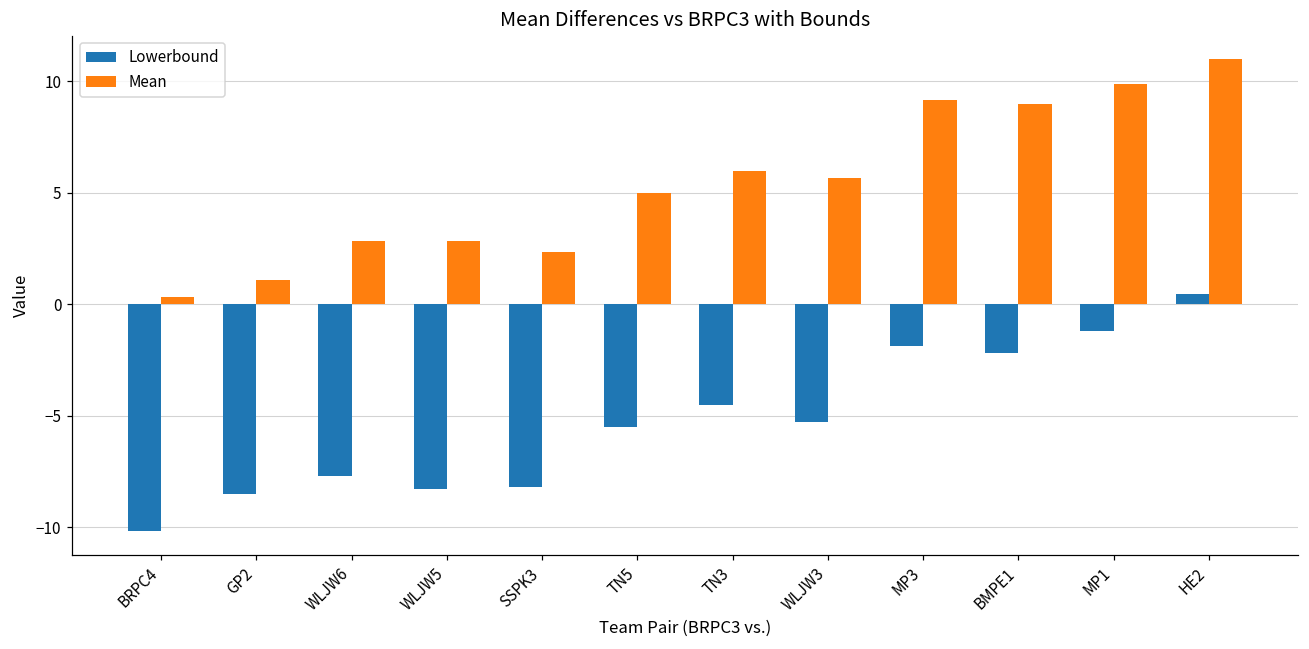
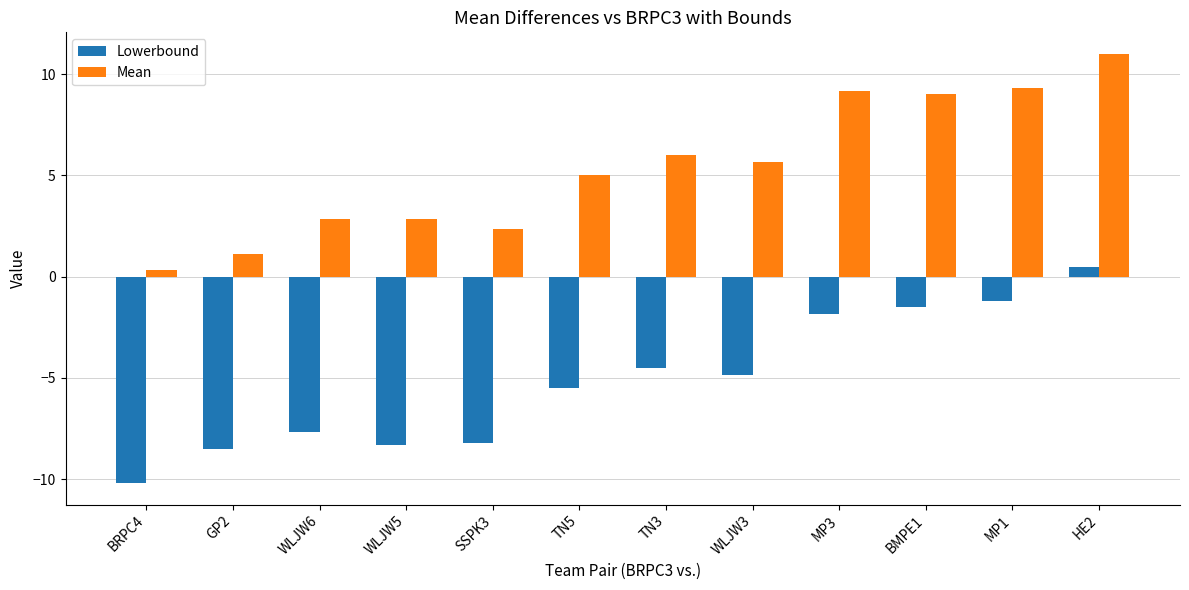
  {
    "Lowerbound": {
      "BRPC4": -10.2,
      "GP2": -8.5,
      "WLJW6": -7.7,
      "WLJW5": -8.3,
      "SSPK3": -8.2,
      "TN5": -5.5,
      "TN3": -4.5,
-     "WLJW3": -5.3,
+     "WLJW3": -4.9,
      "MP3": -1.9,
-     "BMPE1": -2.2,
+     "BMPE1": -1.5,
      "MP1": -1.2,
      "HE2": 0.5
    },
    "Mean": {
      "BRPC4": 0.3,
      "GP2": 1.1,
      "WLJW6": 2.8,
      "WLJW5": 2.8,
      "SSPK3": 2.3,
      "TN5": 5.0,
      "TN3": 6.0,
      "WLJW3": 5.7,
      "MP3": 9.2,
      "BMPE1": 9.0,
-     "MP1": 9.9,
+     "MP1": 9.3,
      "HE2": 11.0
    }
  }
